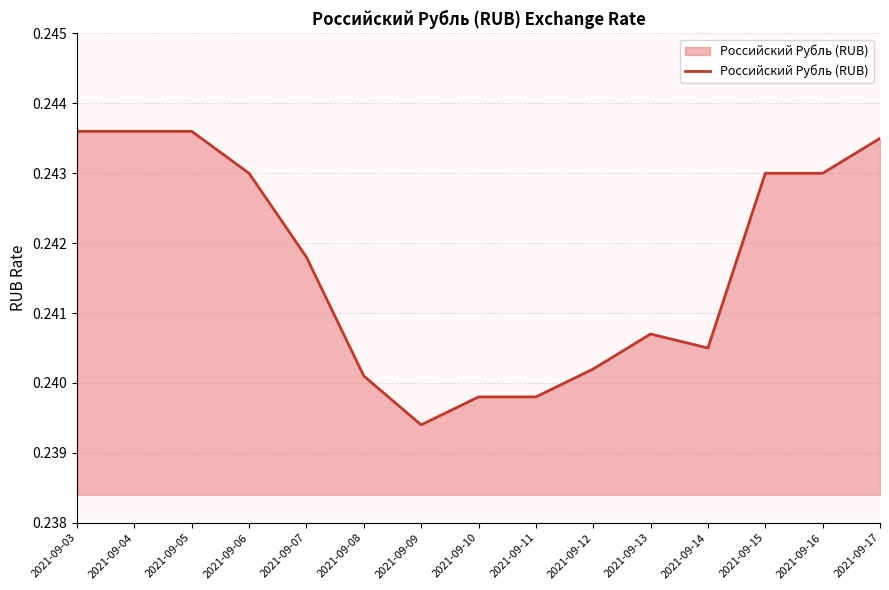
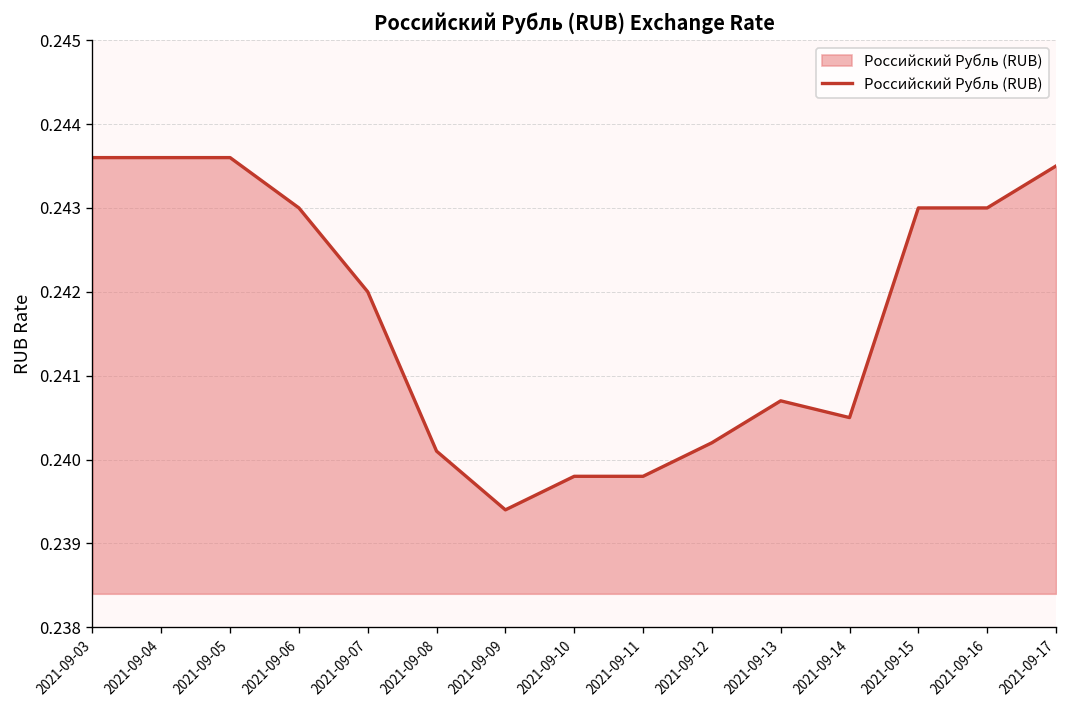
  {
    "2021-09-03": 0.2436,
    "2021-09-04": 0.2436,
    "2021-09-05": 0.2436,
    "2021-09-06": 0.2430,
-   "2021-09-07": 0.2418,
+   "2021-09-07": 0.2420,
    "2021-09-08": 0.2401,
    "2021-09-09": 0.2394,
    "2021-09-10": 0.2398,
    "2021-09-11": 0.2398,
    "2021-09-12": 0.2402,
    "2021-09-13": 0.2407,
    "2021-09-14": 0.2405,
    "2021-09-15": 0.2430,
    "2021-09-16": 0.2430,
    "2021-09-17": 0.2435
  }
